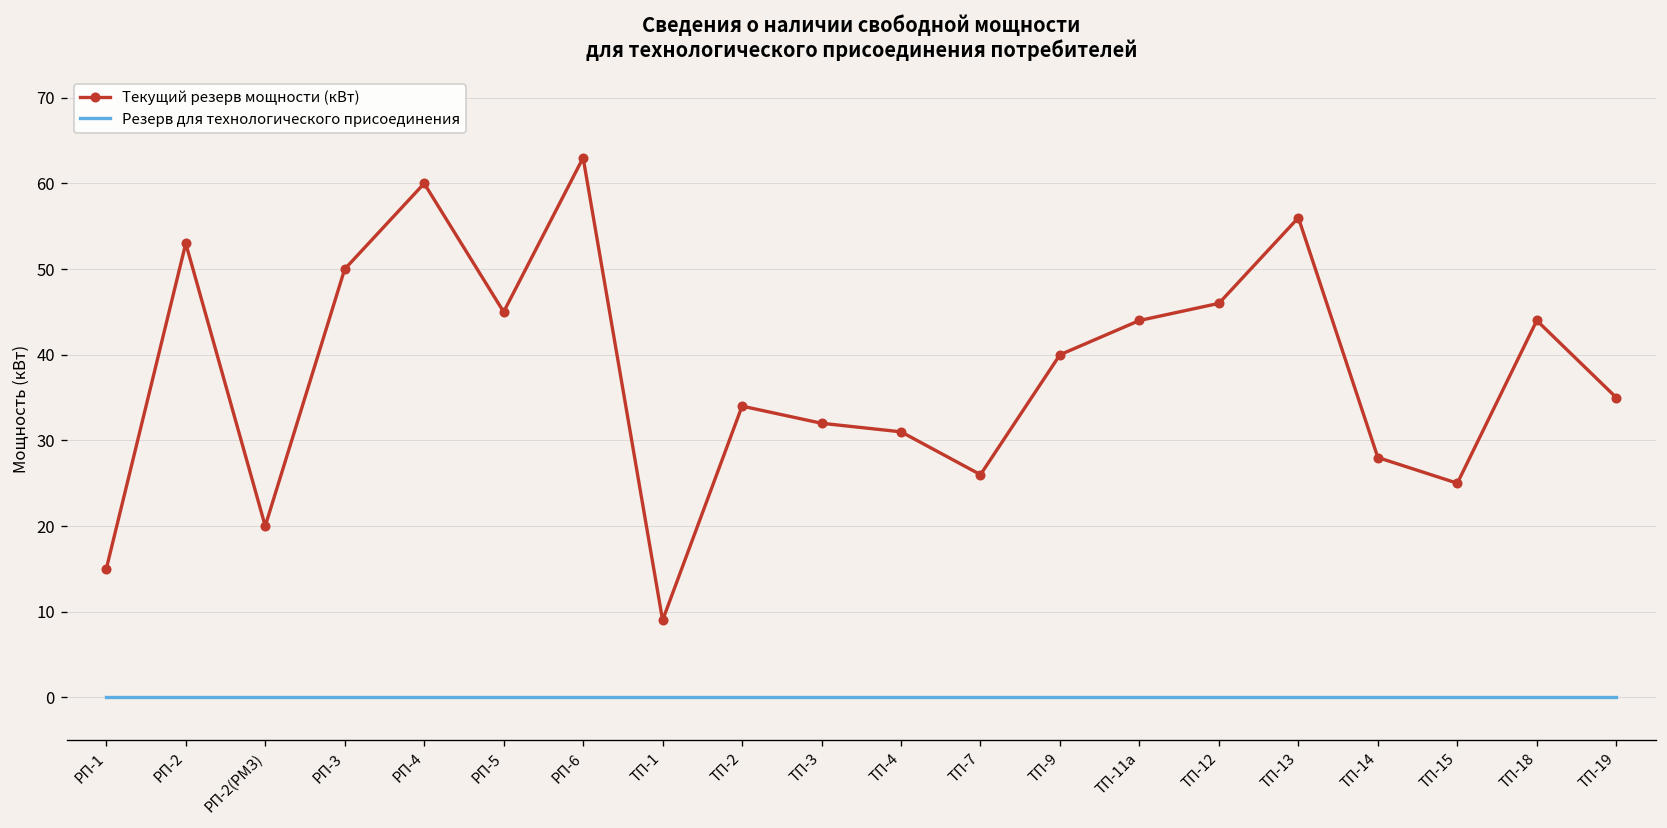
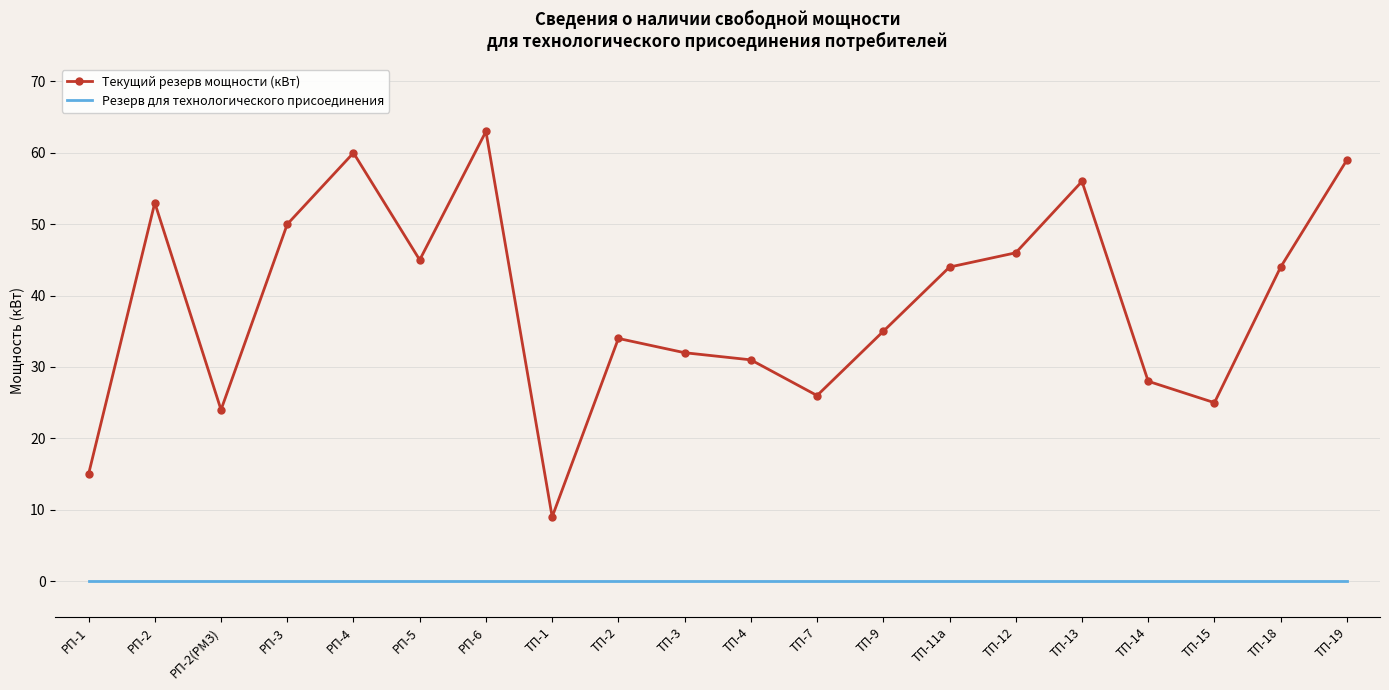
  {
    "Текущий резерв мощности (кВт)": {
      "РП-1": 15,
      "РП-2": 53,
-     "РП-2(РМЗ)": 20,
+     "РП-2(РМЗ)": 24,
      "РП-3": 50,
      "РП-4": 60,
      "РП-5": 45,
      "РП-6": 63,
      "ТП-1": 9,
      "ТП-2": 34,
      "ТП-3": 32,
      "ТП-4": 31,
      "ТП-7": 26,
-     "ТП-9": 40,
+     "ТП-9": 35,
      "ТП-11а": 44,
      "ТП-12": 46,
      "ТП-13": 56,
      "ТП-14": 28,
      "ТП-15": 25,
      "ТП-18": 44,
-     "ТП-19": 35
+     "ТП-19": 59
    },
    "Резерв для технологического присоединения": {
      "РП-1": 0,
      "РП-2": 0,
      "РП-2(РМЗ)": 0,
      "РП-3": 0,
      "РП-4": 0,
      "РП-5": 0,
      "РП-6": 0,
      "ТП-1": 0,
      "ТП-2": 0,
      "ТП-3": 0,
      "ТП-4": 0,
      "ТП-7": 0,
      "ТП-9": 0,
      "ТП-11а": 0,
      "ТП-12": 0,
      "ТП-13": 0,
      "ТП-14": 0,
      "ТП-15": 0,
      "ТП-18": 0,
      "ТП-19": 0
    }
  }
